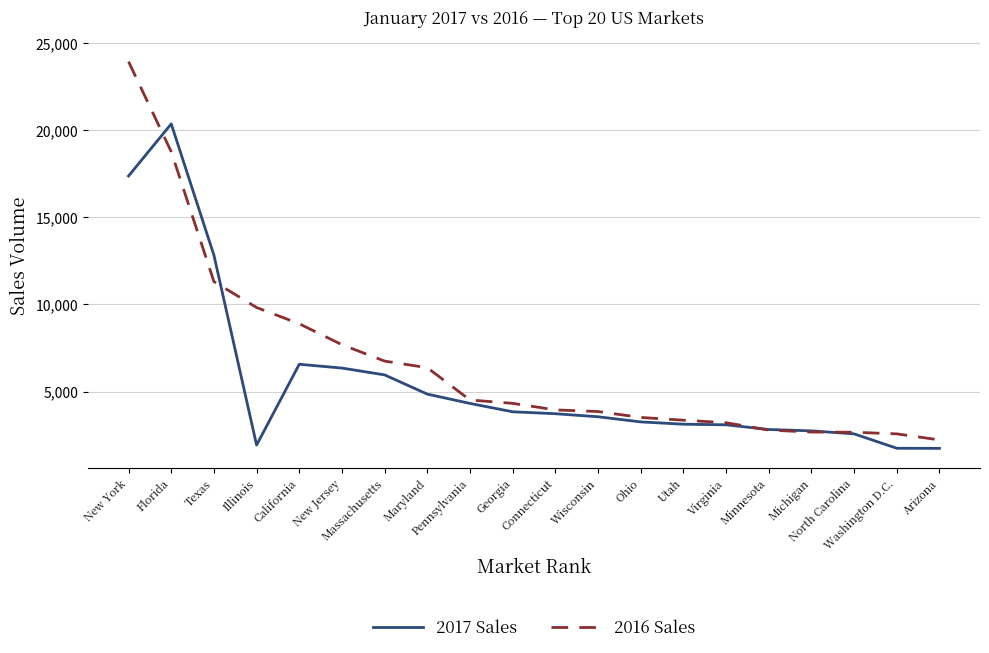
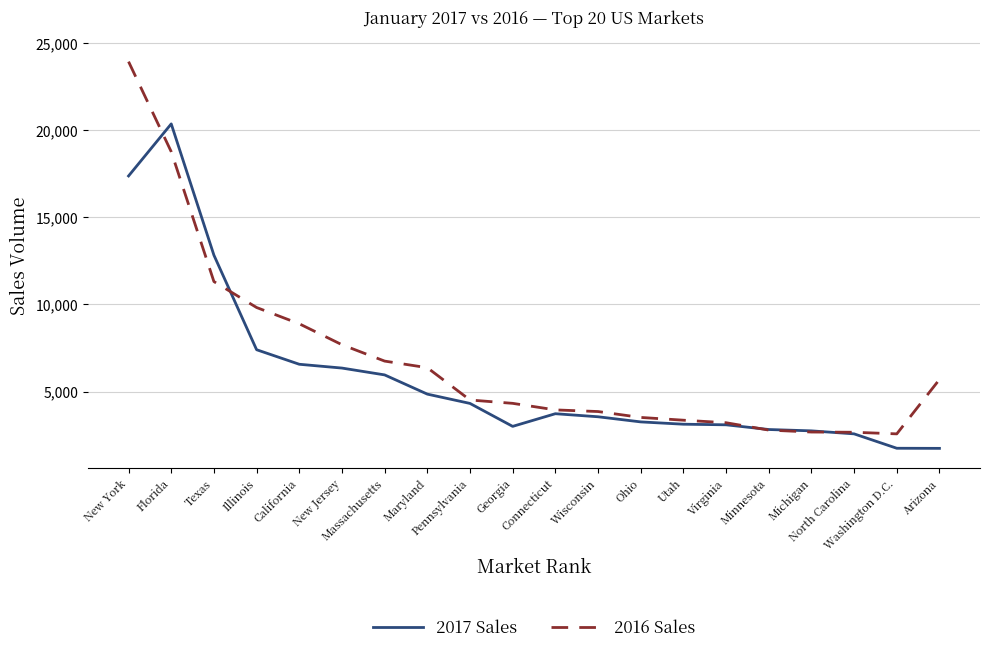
  {
    "2017 Sales": {
      "New York": "17,400",
      "Florida": "20,400",
      "Texas": "12,800",
-     "Illinois": "1,900",
+     "Illinois": "7,400",
      "California": "6,600",
      "New Jersey": "6,300",
      "Massachusetts": "6,000",
      "Maryland": "4,900",
      "Pennsylvania": "4,300",
-     "Georgia": "3,800",
+     "Georgia": "3,000",
      "Connecticut": "3,700",
      "Wisconsin": "3,600",
      "Ohio": "3,300",
      "Utah": "3,100",
      "Washington D.C.": "1,700",
      "Arizona": "1,700"
    },
    "2016 Sales": {
      "New York": "23,900",
      "Florida": "18,800",
      "Texas": "11,300",
      "Illinois": "9,800",
      "California": "8,900",
      "New Jersey": "7,700",
      "Massachusetts": "6,700",
      "Maryland": "6,400",
      "Pennsylvania": "4,500",
      "Georgia": "4,300",
      "Connecticut": "3,900",
      "Wisconsin": "3,900",
      "Ohio": "3,500",
      "Utah": "3,400",
      "Washington D.C.": "2,600",
-     "Arizona": "2,200"
+     "Arizona": "5,700"
    }
  }
